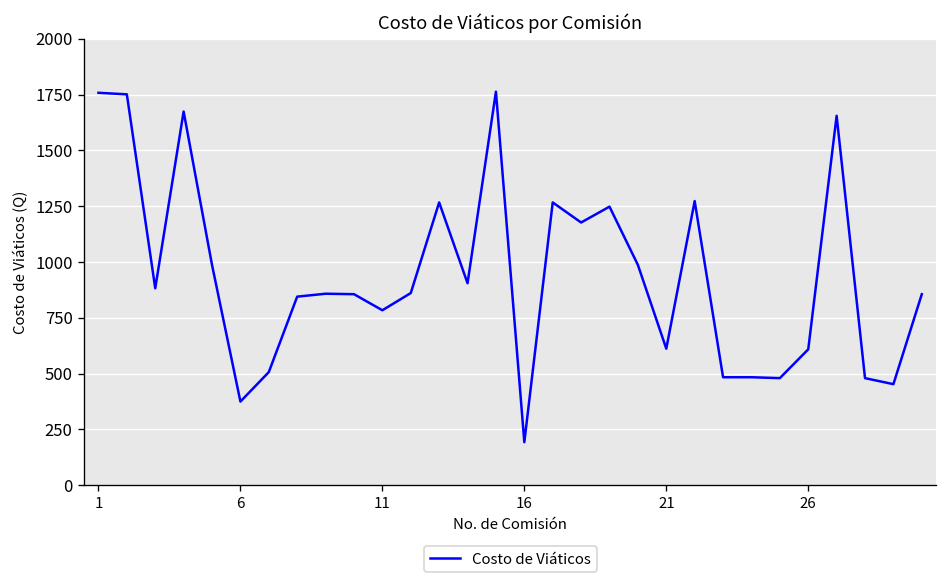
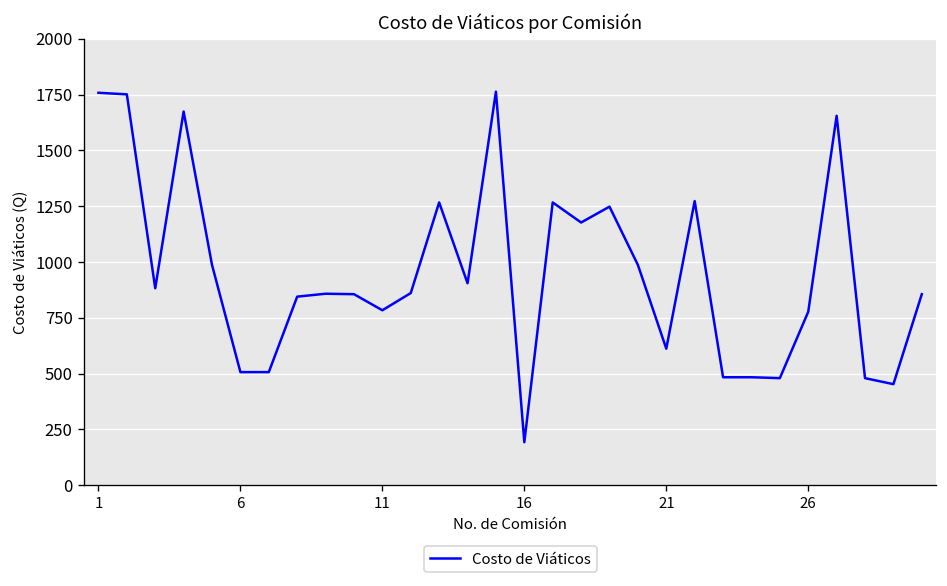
  {
    "1": 1760,
-   "6": 380,
+   "6": 510,
    "11": 780,
    "16": 190,
    "21": 610,
-   "26": 610
+   "26": 780
  }
